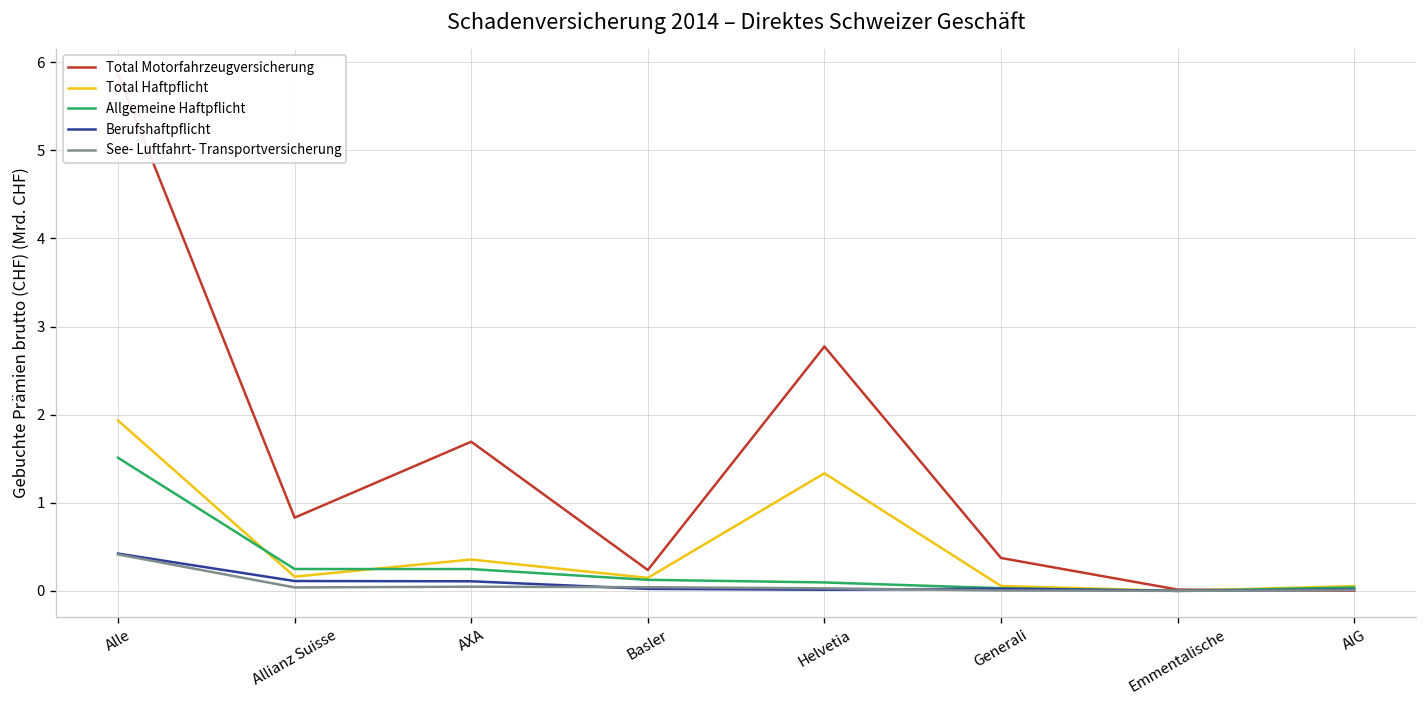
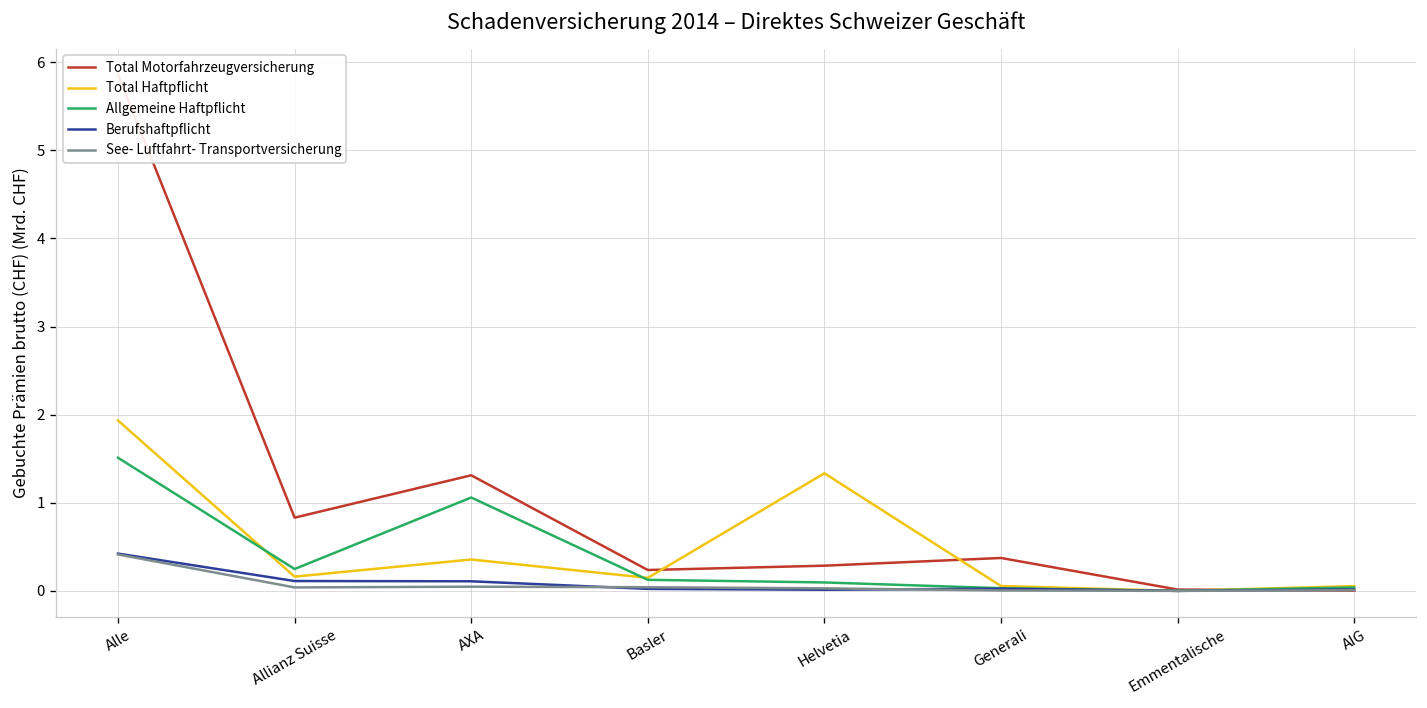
  {
    "Total Motorfahrzeugversicherung": {
      "Allianz Suisse": 0.8,
-     "AXA": 1.7,
+     "AXA": 1.3,
      "Basler": 0.2,
-     "Helvetia": 2.8,
+     "Helvetia": 0.3,
      "Generali": 0.4
    },
    "Total Haftpflicht": {
      "Alle": 1.9,
      "Allianz Suisse": 0.2,
      "AXA": 0.4,
      "Helvetia": 1.3
    },
    "Allgemeine Haftpflicht": {
      "Alle": 1.5,
      "Allianz Suisse": 0.2,
-     "AXA": 0.2,
+     "AXA": 1.1,
      "Helvetia": 0.1
    },
    "Berufshaftpflicht": {
      "Allianz Suisse": 0.1,
      "AXA": 0.1
    },
    "See- Luftfahrt- Transportversicherung": {
      "Allianz Suisse": 0.0,
      "AXA": 0.0
    }
  }
